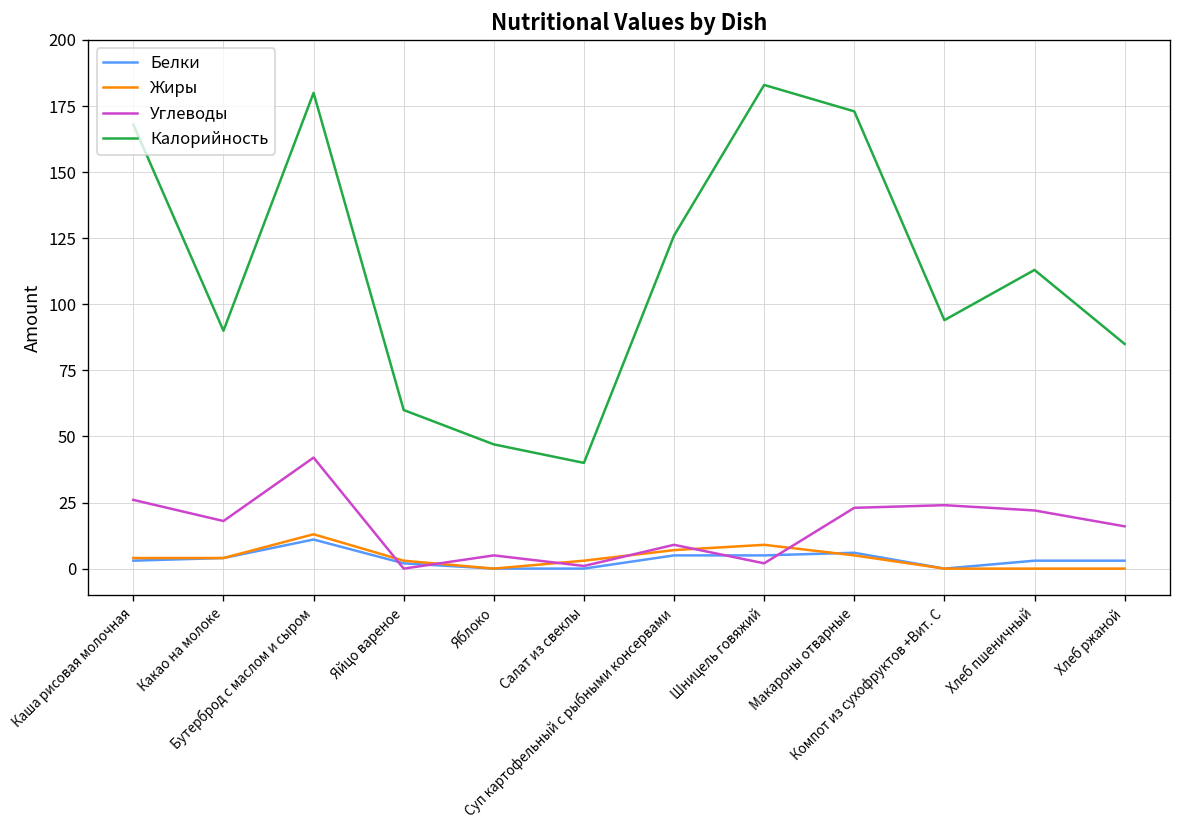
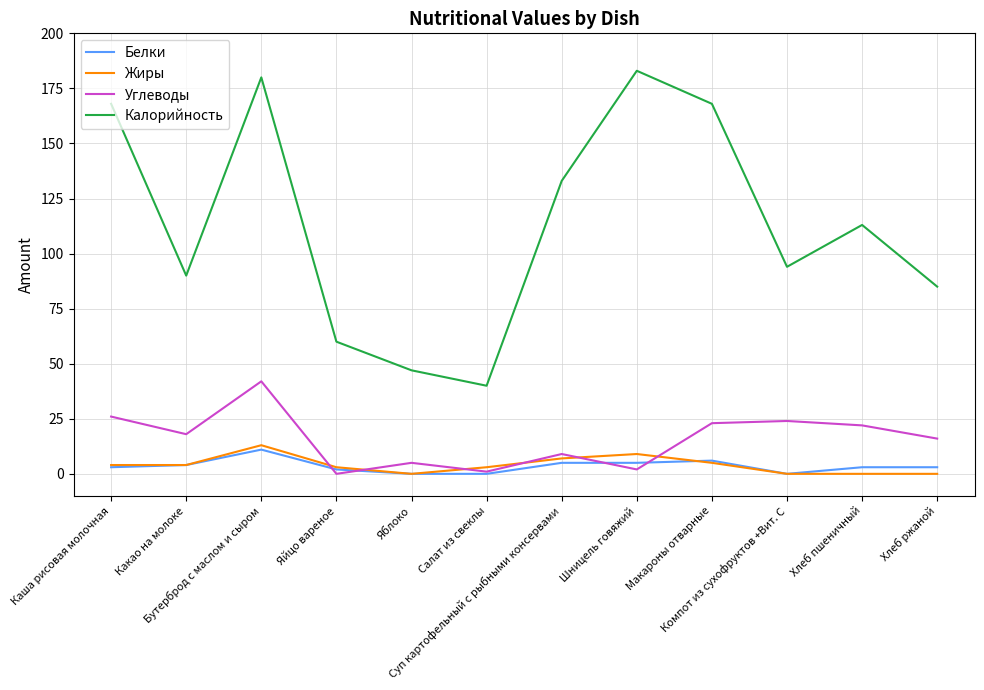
  {
    "Белки": {
      "Бутерброд с маслом и сыром": 11,
      "Суп картофельный с рыбными консервами": 5,
      "Шницель говяжий": 5,
      "Хлеб пшеничный": 3,
      "Хлеб ржаной": 3
    },
    "Жиры": {
      "Бутерброд с маслом и сыром": 13,
      "Салат из свеклы": 3,
      "Суп картофельный с рыбными консервами": 7,
      "Шницель говяжий": 9,
      "Хлеб пшеничный": 0,
      "Хлеб ржаной": 0
    },
    "Углеводы": {
      "Каша рисовая молочная": 26,
      "Какао на молоке": 18,
      "Бутерброд с маслом и сыром": 42,
      "Яйцо вареное": 0,
      "Яблоко": 5,
      "Суп картофельный с рыбными консервами": 9,
      "Шницель говяжий": 2,
      "Макароны отварные": 23,
      "Компот из сухофруктов +Вит. С": 24,
      "Хлеб пшеничный": 22,
      "Хлеб ржаной": 16
    },
    "Калорийность": {
      "Какао на молоке": 90,
      "Бутерброд с маслом и сыром": 180,
      "Яйцо вареное": 60,
      "Яблоко": 47,
      "Салат из свеклы": 40,
-     "Суп картофельный с рыбными консервами": 126,
+     "Суп картофельный с рыбными консервами": 133,
      "Шницель говяжий": 183,
-     "Макароны отварные": 173,
+     "Макароны отварные": 168,
      "Компот из сухофруктов +Вит. С": 94,
      "Хлеб пшеничный": 113,
      "Хлеб ржаной": 85
    }
  }
